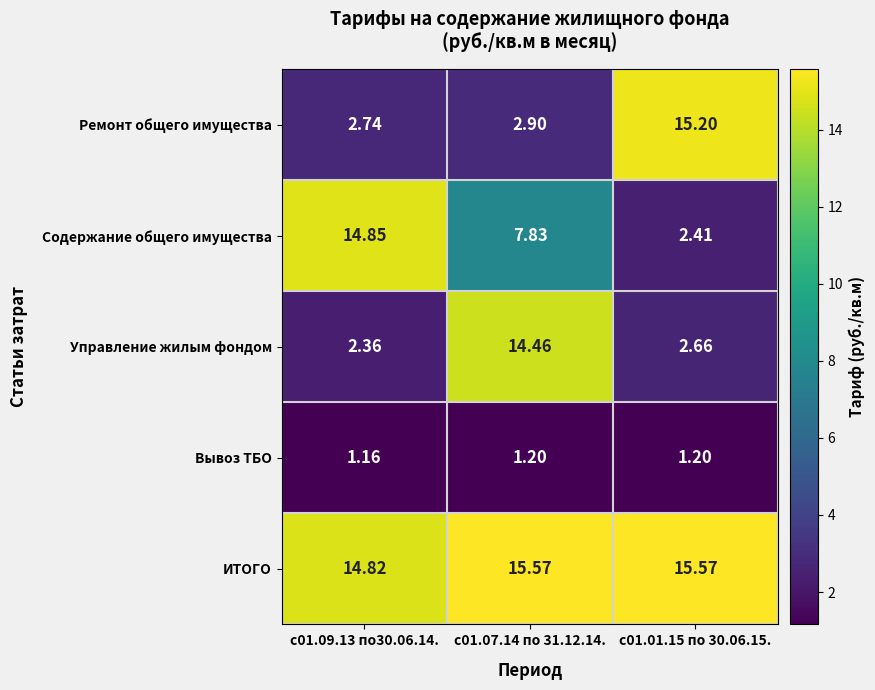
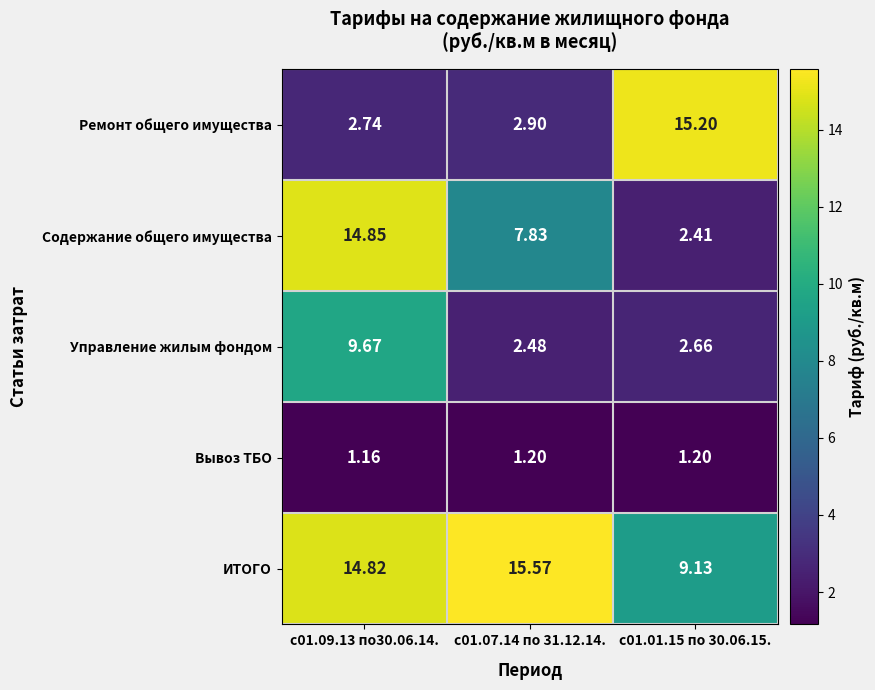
  {
    "Ремонт общего имущества": {
      "с01.09.13 по30.06.14.": 2.74,
      "с01.07.14 по 31.12.14.": 2.90,
      "с01.01.15 по 30.06.15.": 15.20
    },
    "Содержание общего имущества": {
      "с01.09.13 по30.06.14.": 14.85,
      "с01.07.14 по 31.12.14.": 7.83,
      "с01.01.15 по 30.06.15.": 2.41
    },
    "Управление жилым фондом": {
-     "с01.09.13 по30.06.14.": 2.36,
-     "с01.07.14 по 31.12.14.": 14.46,
+     "с01.09.13 по30.06.14.": 9.67,
+     "с01.07.14 по 31.12.14.": 2.48,
      "с01.01.15 по 30.06.15.": 2.66
    },
    "Вывоз ТБО": {
      "с01.09.13 по30.06.14.": 1.16,
      "с01.07.14 по 31.12.14.": 1.20,
      "с01.01.15 по 30.06.15.": 1.20
    },
    "ИТОГО": {
      "с01.09.13 по30.06.14.": 14.82,
      "с01.07.14 по 31.12.14.": 15.57,
-     "с01.01.15 по 30.06.15.": 15.57
+     "с01.01.15 по 30.06.15.": 9.13
    }
  }
